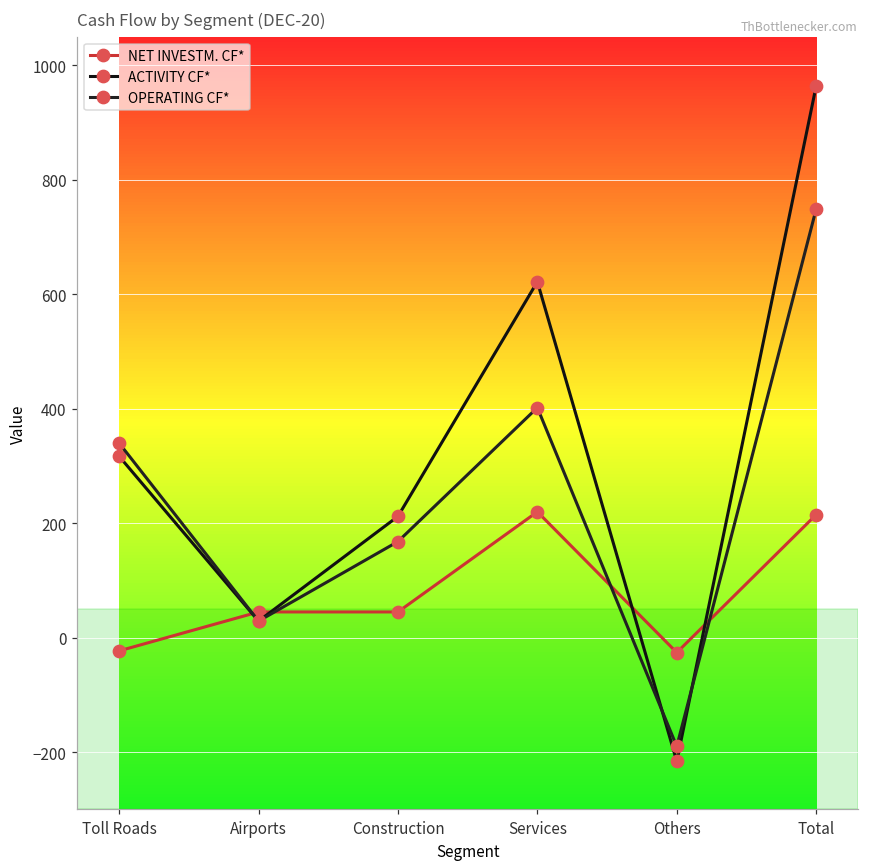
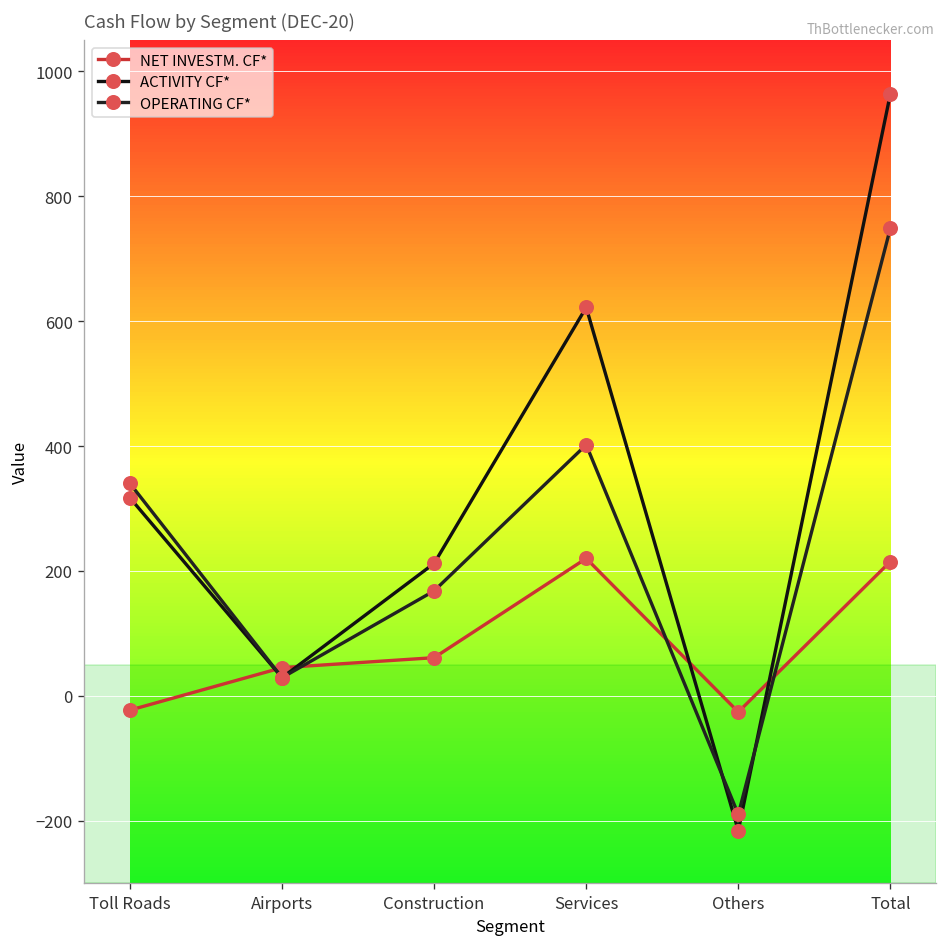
  {
    "NET INVESTM. CF*": {
      "Toll Roads": -20,
      "Airports": 50,
-     "Construction": 50,
+     "Construction": 60,
      "Services": 220,
      "Others": -30,
      "Total": 220
    }
  }
